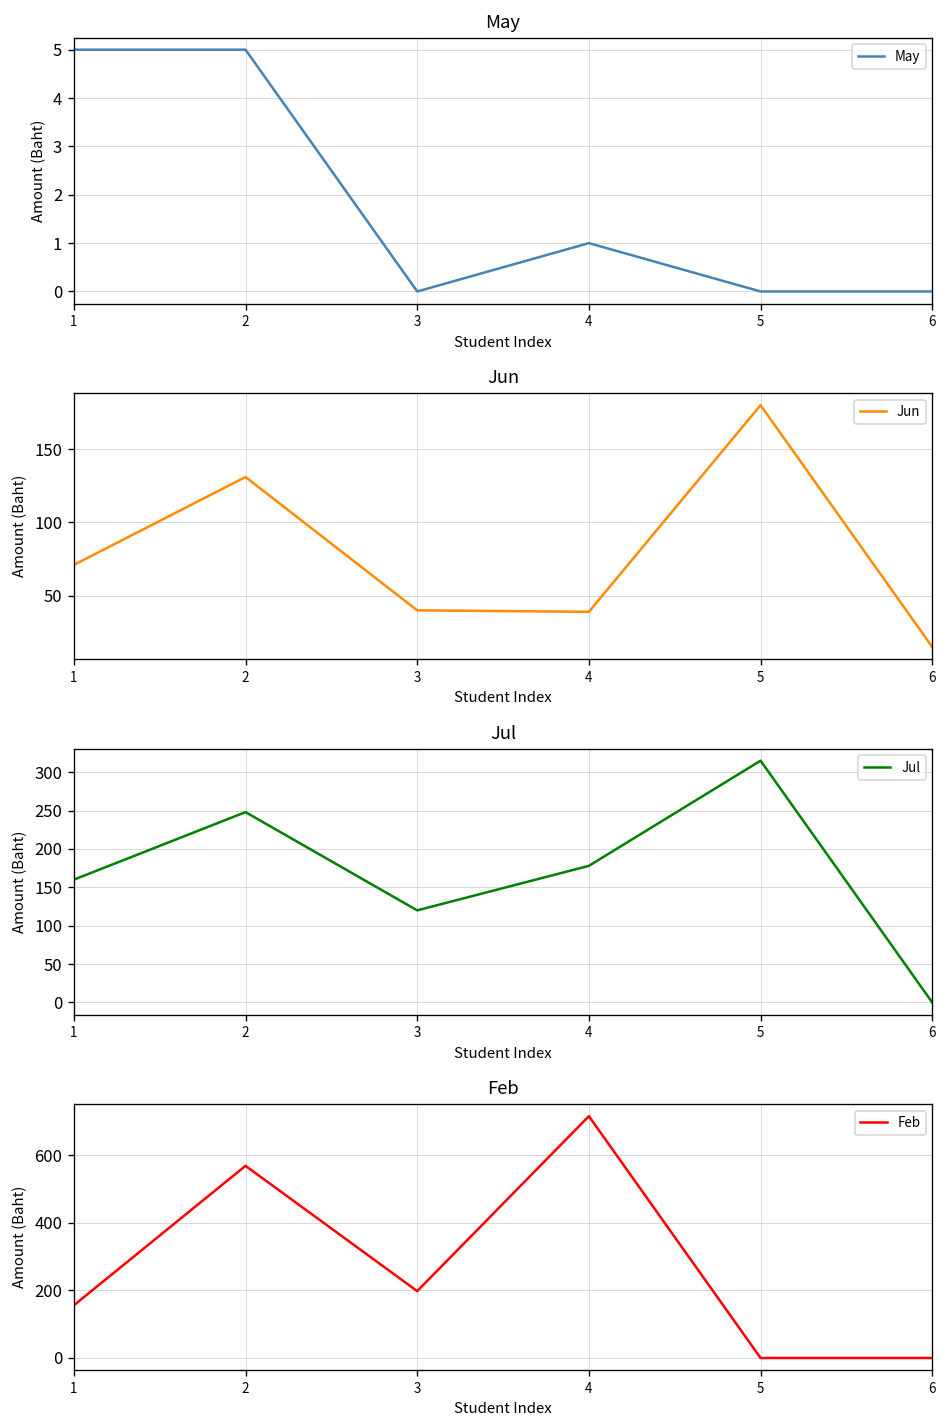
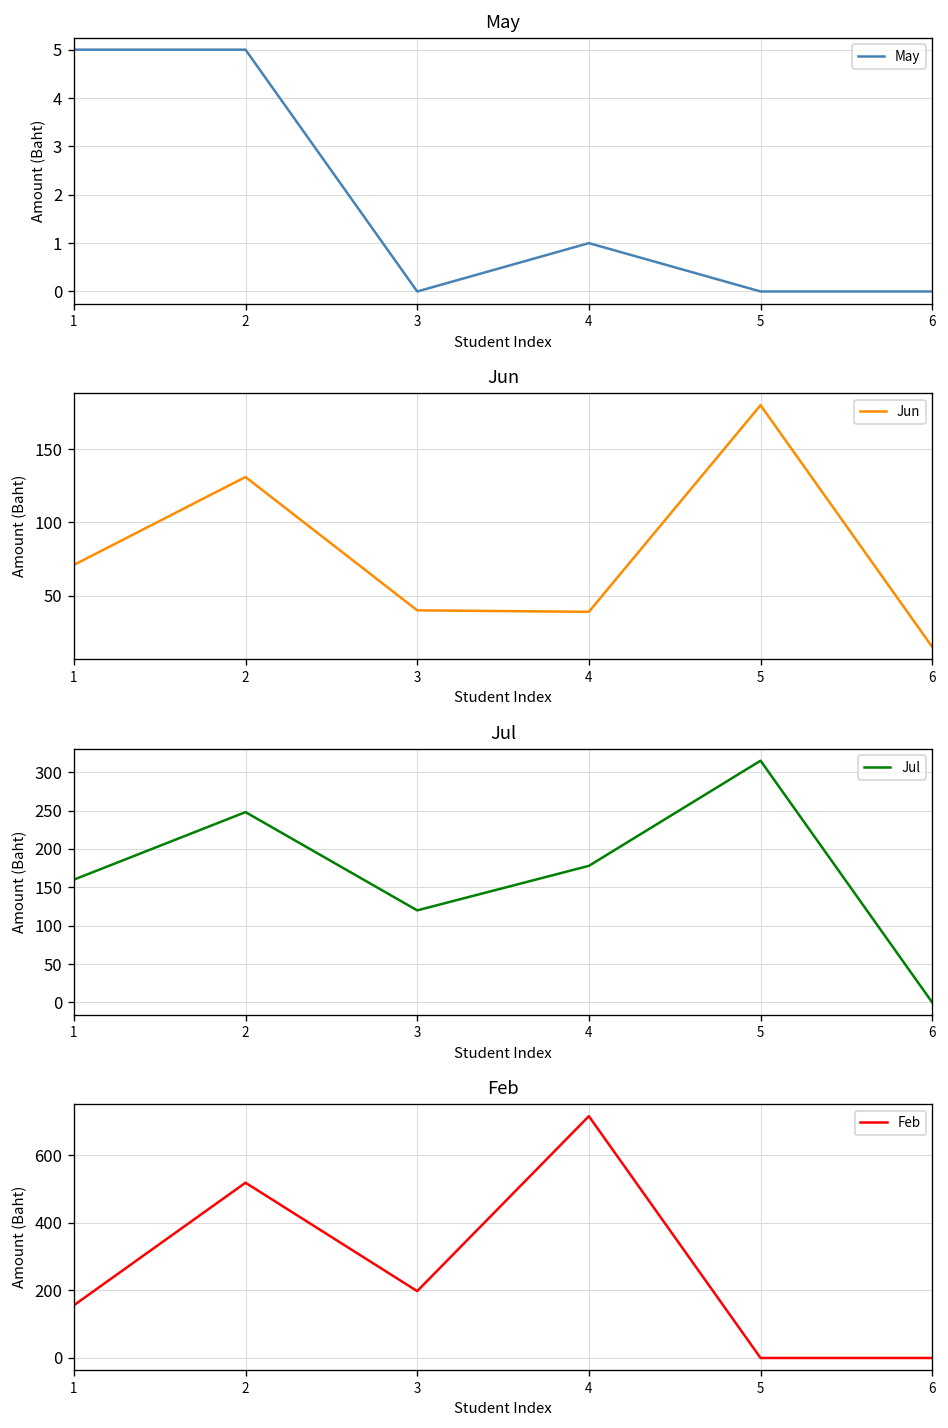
  {
    "May": {
      "1": 5.0,
      "2": 5.0,
      "3": 0.0,
      "4": 1.0,
      "5": 0.0,
      "6": 0.0
    },
    "Jun": {
      "1": 71,
      "2": 131,
      "3": 40,
      "4": 39,
      "5": 180,
      "6": 15
    },
    "Jul": {
      "1": 160,
      "2": 250,
      "3": 120,
      "4": 180,
      "5": 320,
      "6": 0
    },
    "Feb": {
      "1": 160,
-     "2": 570,
+     "2": 520,
      "3": 200,
      "4": 720,
      "5": 0,
      "6": 0
    }
  }
